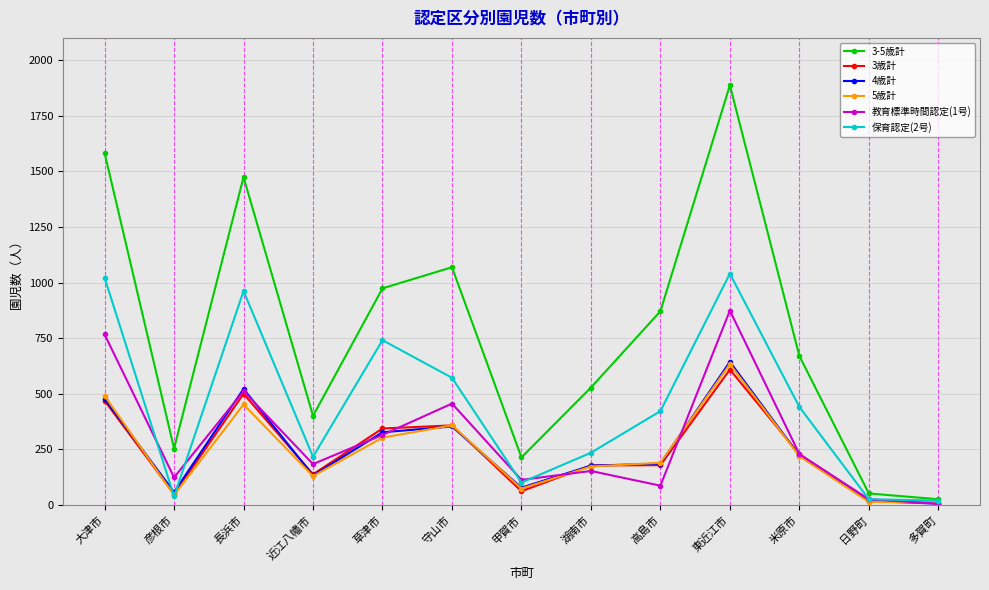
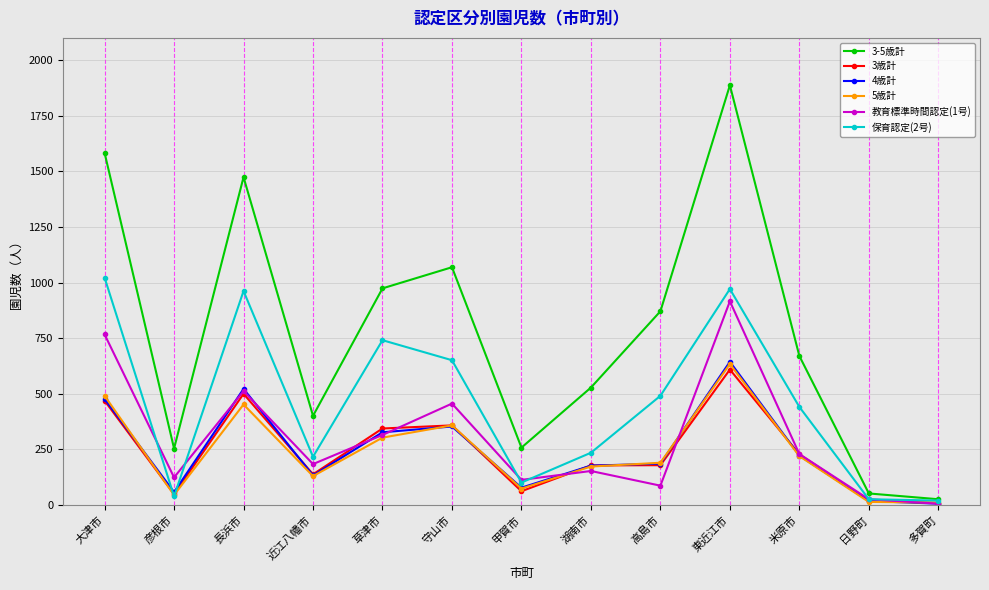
  {
    "3-5歳計": {
      "大津市": 1580,
      "彦根市": 250,
      "長浜市": 1470,
      "近江八幡市": 400,
      "草津市": 970,
      "守山市": 1070,
-     "甲賀市": 210,
+     "甲賀市": 260,
      "湖南市": 530,
      "高島市": 870,
      "東近江市": 1890,
      "米原市": 670,
      "日野町": 50
    },
    "3歳計": {
      "長浜市": 500,
      "草津市": 340,
      "甲賀市": 60,
      "東近江市": 610
    },
    "4歳計": {
      "草津市": 330
    },
    "5歳計": {
      "大津市": 490,
      "長浜市": 450,
      "草津市": 300
    },
    "教育標準時間認定(1号)": {
      "大津市": 770,
      "彦根市": 120,
      "近江八幡市": 180,
      "草津市": 320,
      "守山市": 460,
      "甲賀市": 110,
      "湖南市": 150,
      "高島市": 90,
-     "東近江市": 870
+     "東近江市": 920
    },
    "保育認定(2号)": {
      "大津市": 1020,
      "長浜市": 960,
      "近江八幡市": 220,
      "草津市": 740,
-     "守山市": 570,
+     "守山市": 650,
      "甲賀市": 100,
      "湖南市": 240,
-     "高島市": 420,
-     "東近江市": 1040,
+     "高島市": 490,
+     "東近江市": 970,
      "米原市": 440
    }
  }
